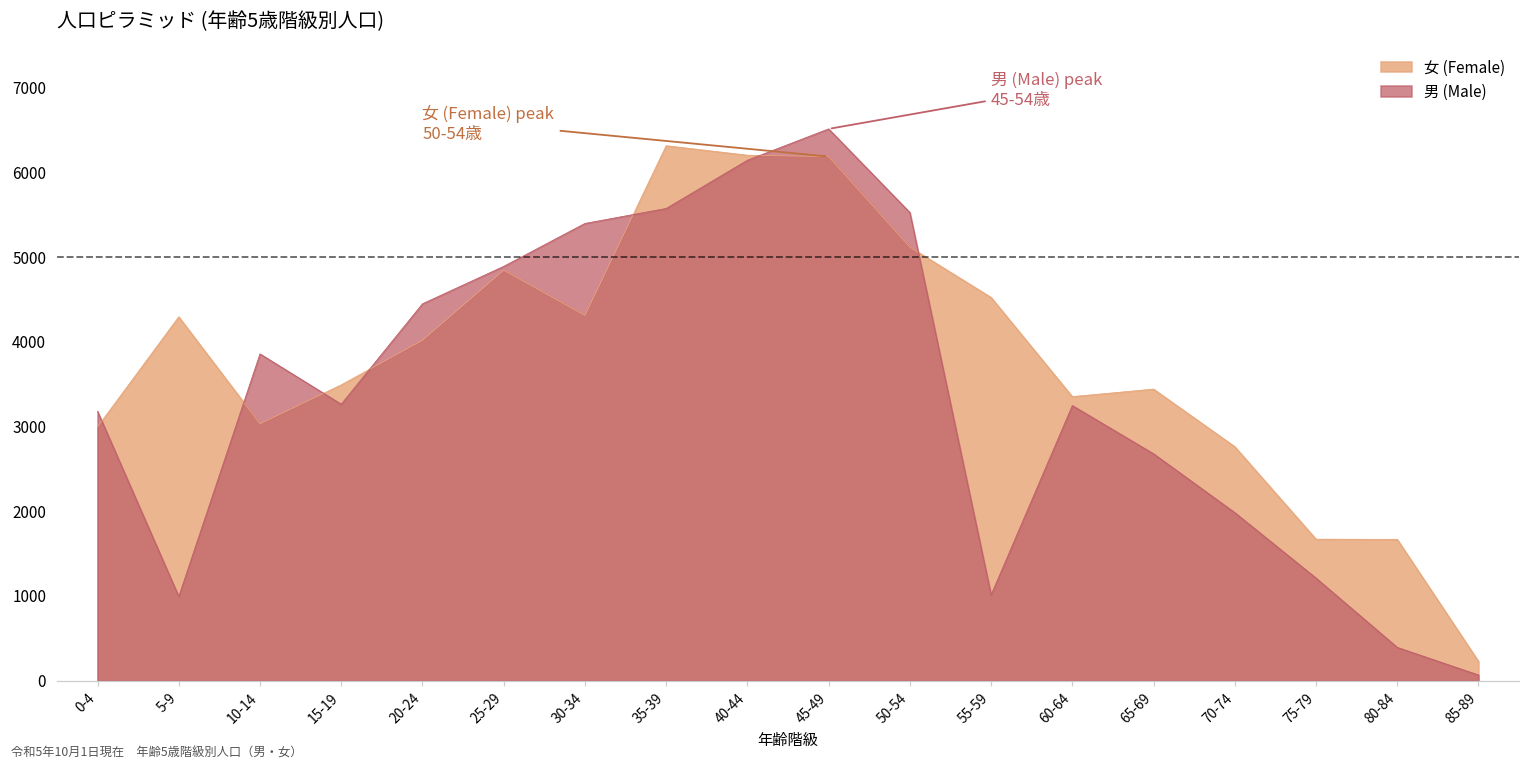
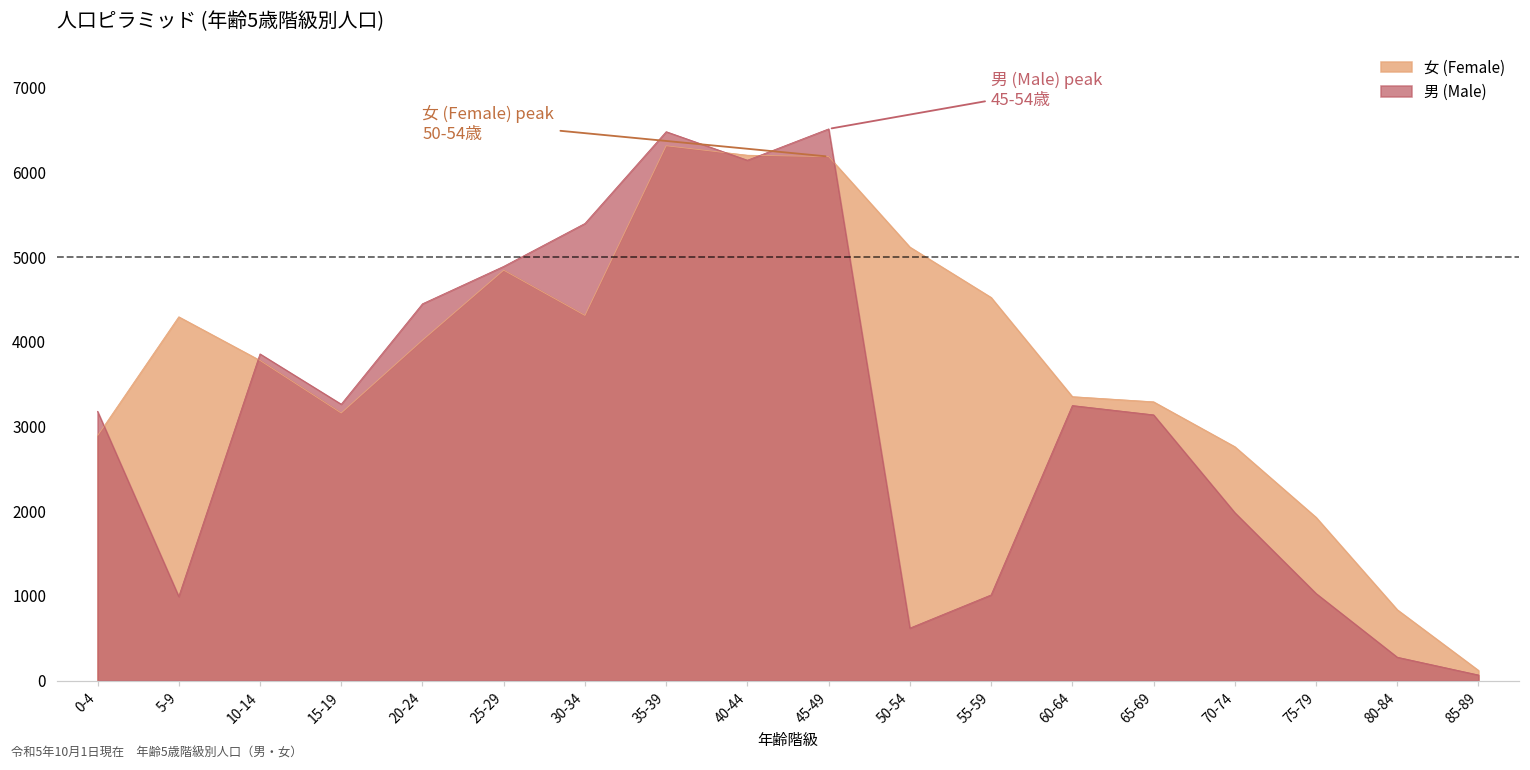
  {
    "女 (Female)": {
-     "0-4": 3000,
+     "0-4": 2900,
      "5-9": 4300,
-     "10-14": 3000,
-     "15-19": 3500,
+     "10-14": 3800,
+     "15-19": 3200,
      "20-24": 4000,
      "25-29": 4800,
      "30-34": 4300,
      "45-49": 6200,
      "50-54": 5100,
      "55-59": 4500,
      "60-64": 3400,
-     "65-69": 3400,
+     "65-69": 3300,
      "70-74": 2800,
-     "75-79": 1700,
-     "80-84": 1700,
-     "85-89": 200
+     "75-79": 1900,
+     "80-84": 800,
+     "85-89": 100
    },
    "男 (Male)": {
      "0-4": 3200,
      "5-9": 1000,
      "10-14": 3900,
      "15-19": 3300,
      "20-24": 4500,
      "25-29": 4900,
      "30-34": 5400,
-     "35-39": 5600,
+     "35-39": 6500,
      "40-44": 6100,
-     "50-54": 5500,
+     "50-54": 600,
      "55-59": 1000,
      "60-64": 3200,
-     "65-69": 2700,
+     "65-69": 3100,
      "70-74": 2000,
-     "75-79": 1200,
-     "80-84": 400,
+     "75-79": 1000,
+     "80-84": 300,
      "85-89": 100
    }
  }
